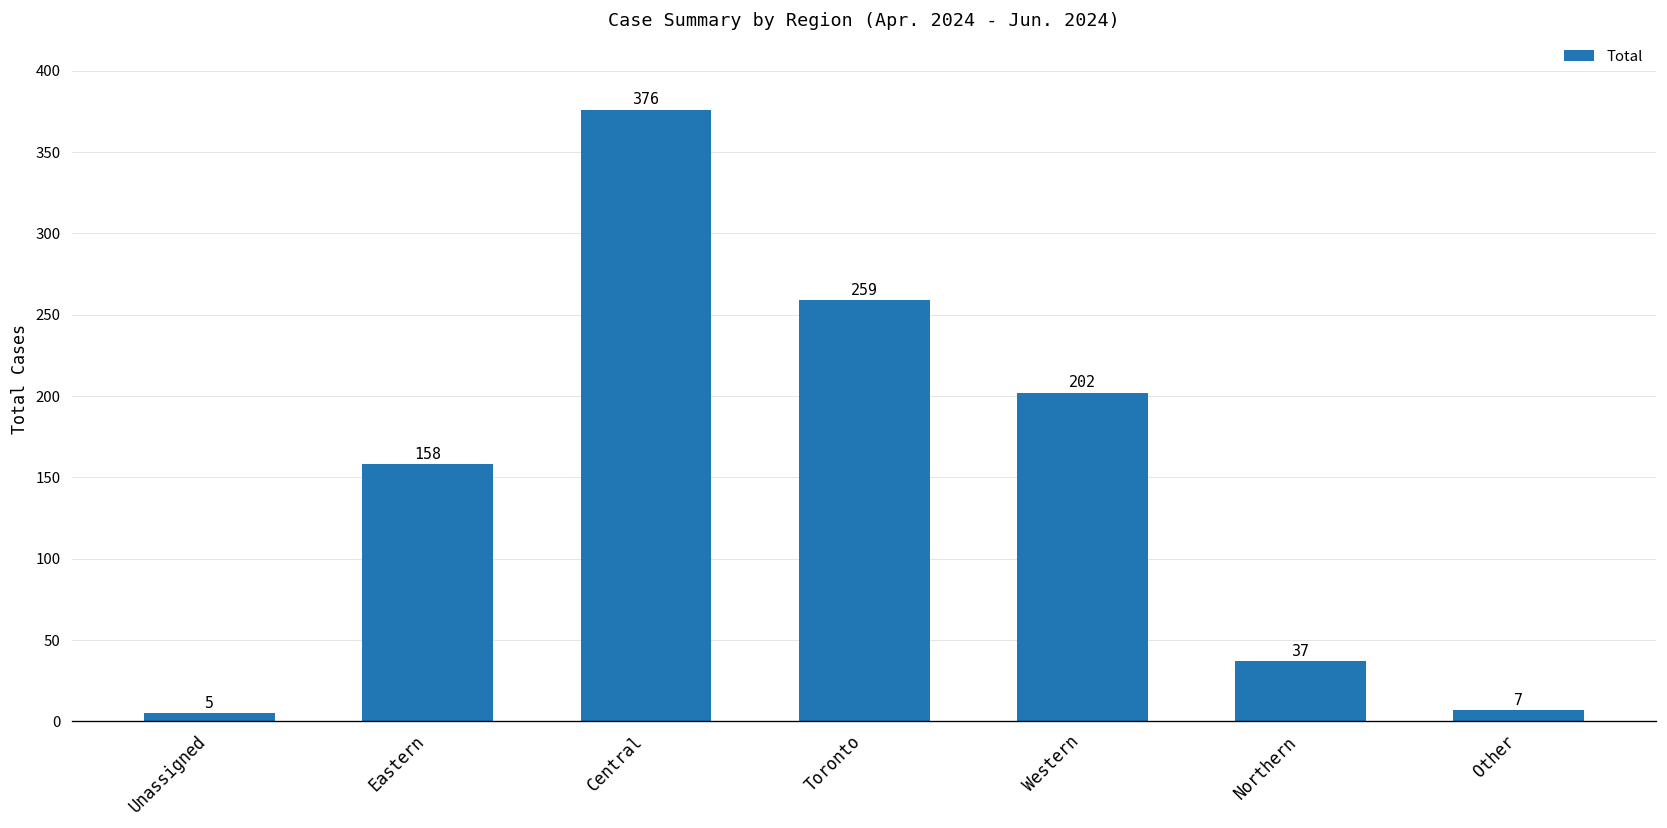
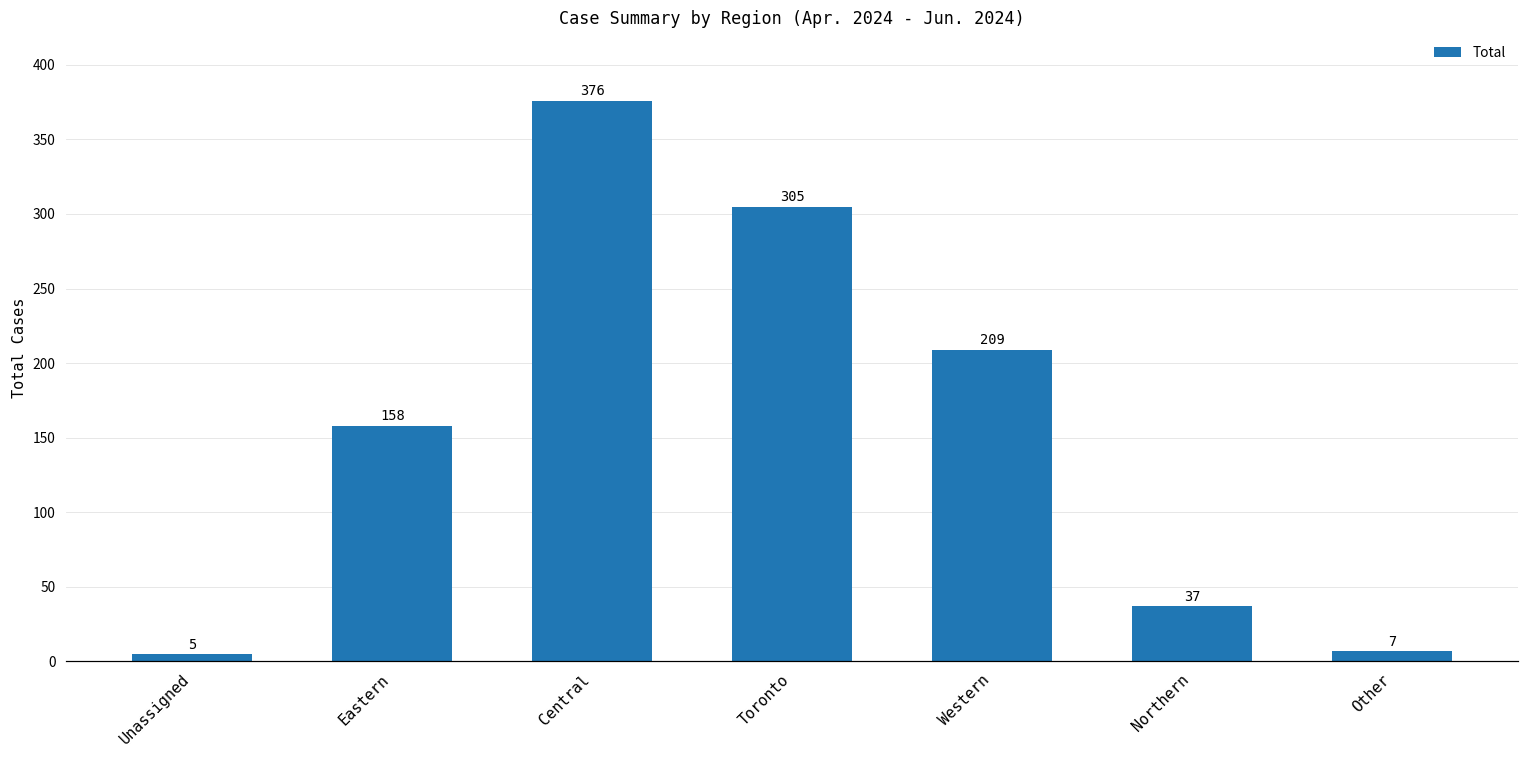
  {
    "Unassigned": 5,
    "Eastern": 158,
    "Central": 376,
-   "Toronto": 259,
-   "Western": 202,
+   "Toronto": 305,
+   "Western": 209,
    "Northern": 37,
    "Other": 7
  }
